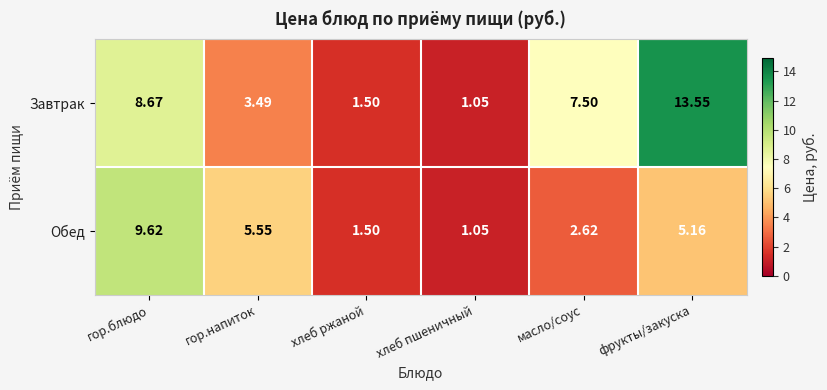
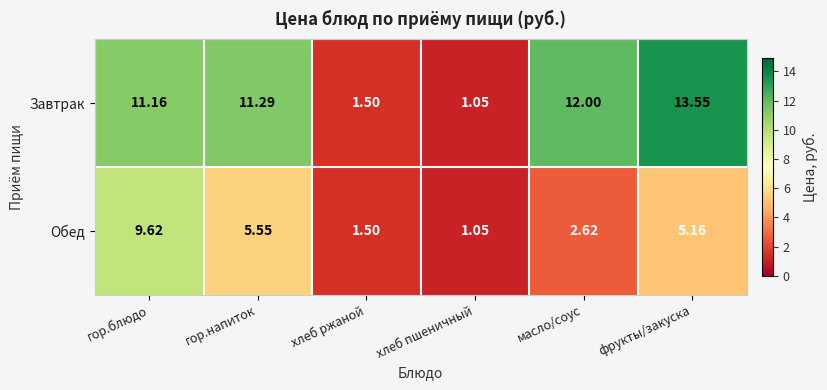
  {
    "Завтрак": {
-     "гор.блюдо": 8.67,
-     "гор.напиток": 3.49,
+     "гор.блюдо": 11.16,
+     "гор.напиток": 11.29,
      "хлеб ржаной": 1.50,
      "хлеб пшеничный": 1.05,
-     "масло/соус": 7.50,
+     "масло/соус": 12.00,
      "фрукты/закуска": 13.55
    },
    "Обед": {
      "гор.блюдо": 9.62,
      "гор.напиток": 5.55,
      "хлеб ржаной": 1.50,
      "хлеб пшеничный": 1.05,
      "масло/соус": 2.62,
      "фрукты/закуска": 5.16
    }
  }
